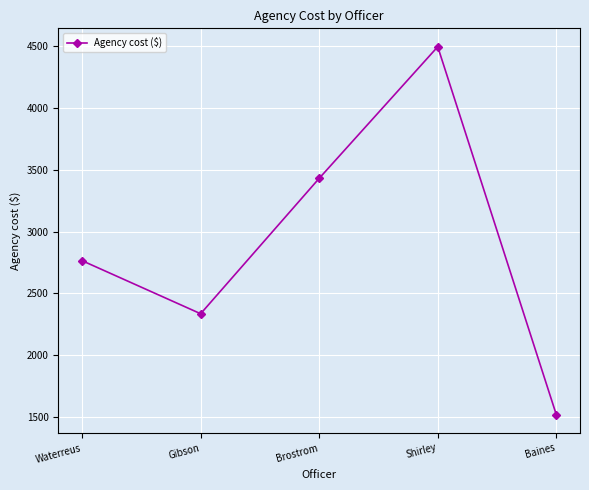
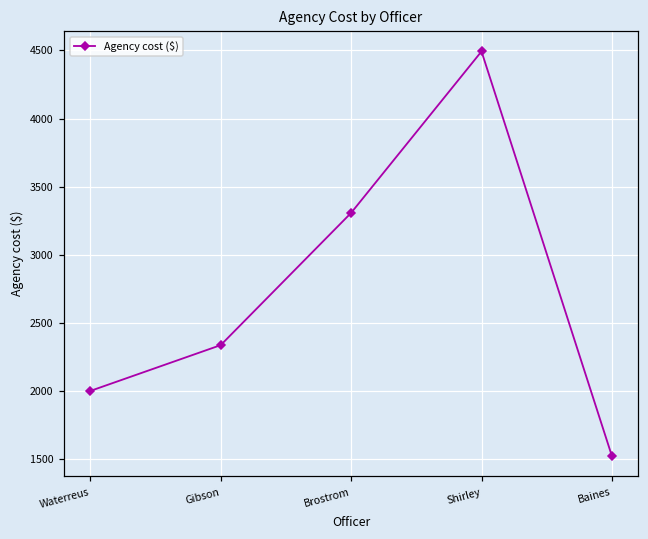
  {
-   "Waterreus": 2770,
+   "Waterreus": 2000,
    "Gibson": 2340,
-   "Brostrom": 3430,
+   "Brostrom": 3310,
    "Shirley": 4490,
    "Baines": 1520
  }
